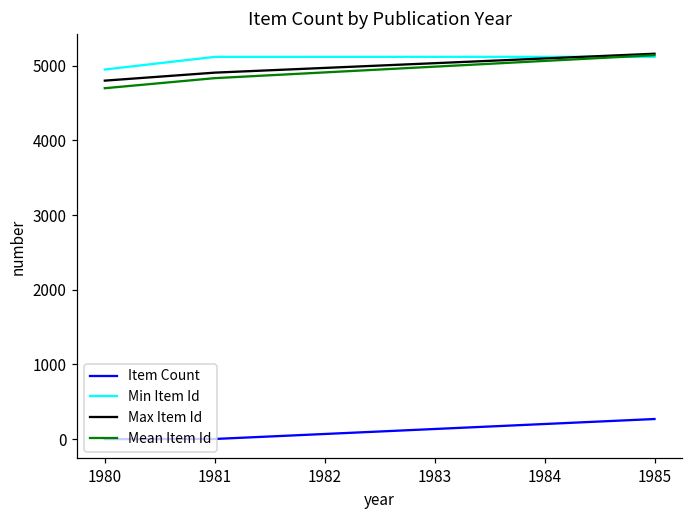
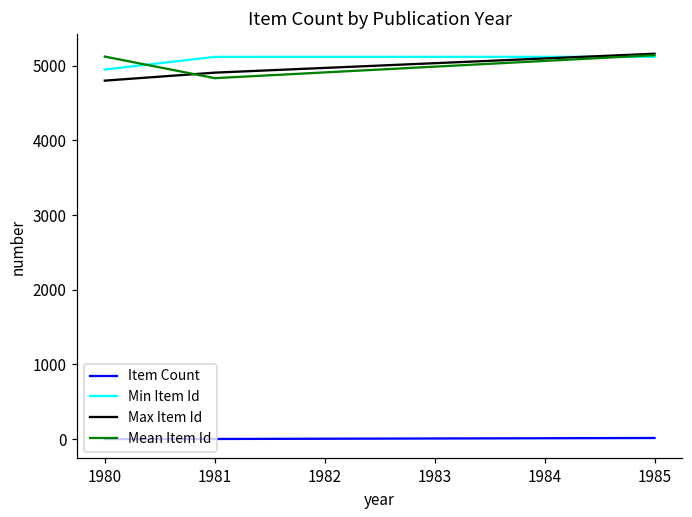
  {
    "Item Count": {
-     "1985": 300
+     "1985": 0
    },
    "Min Item Id": {
      "1980": 4900,
      "1981": 5100
    },
    "Max Item Id": {
      "1980": 4800,
      "1981": 4900
    },
    "Mean Item Id": {
-     "1980": 4700,
+     "1980": 5100,
      "1981": 4800
    }
  }
